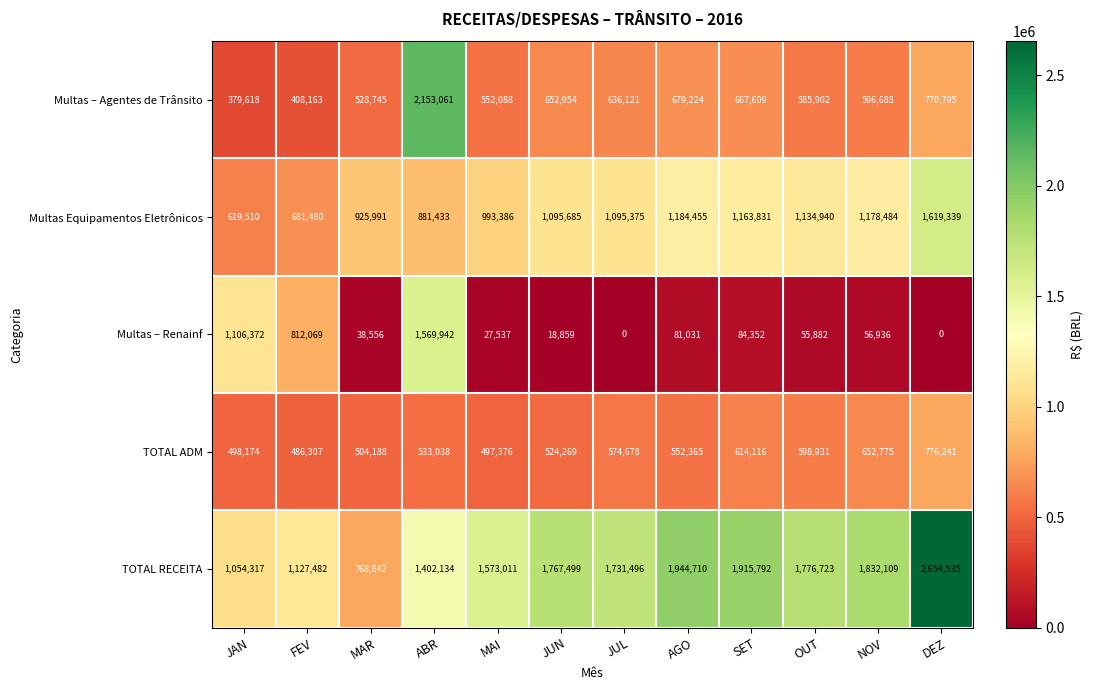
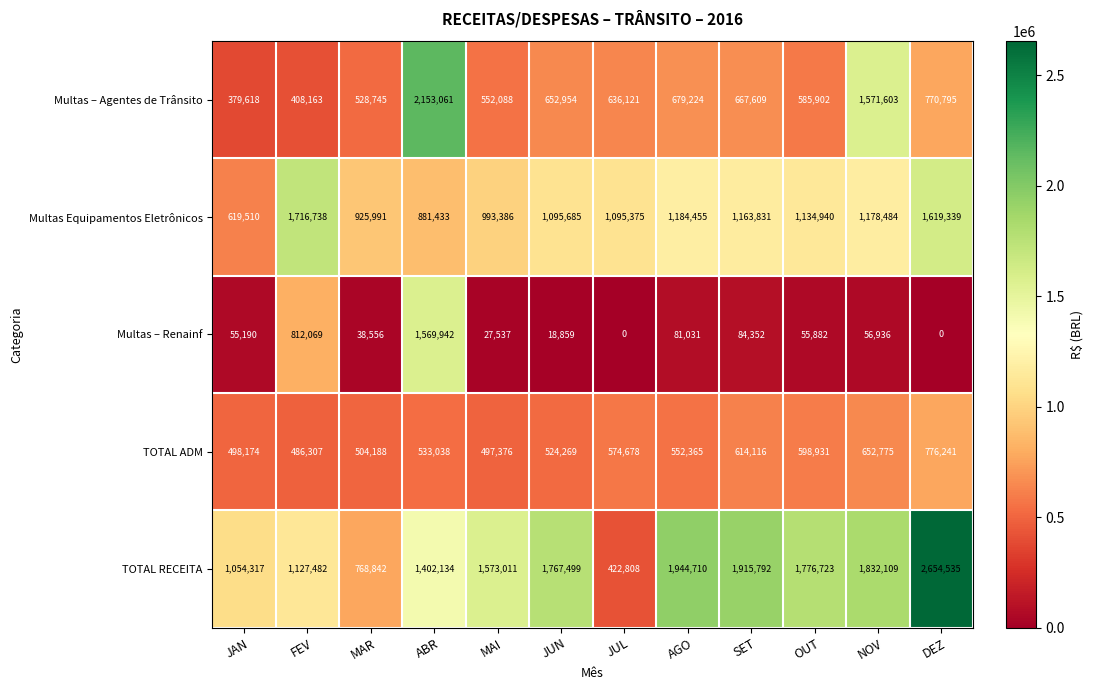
  {
    "Multas – Agentes de Trânsito": {
      "JAN": "379,618",
      "FEV": "408,163",
      "MAR": "528,745",
      "ABR": "2,153,061",
      "MAI": "552,088",
      "JUN": "652,954",
      "JUL": "636,121",
      "AGO": "679,224",
      "SET": "667,609",
      "OUT": "585,902",
-     "NOV": "596,688",
+     "NOV": "1,571,603",
      "DEZ": "770,795"
    },
    "Multas Equipamentos Eletrônicos": {
      "JAN": "619,510",
-     "FEV": "681,480",
+     "FEV": "1,716,738",
      "MAR": "925,991",
      "ABR": "881,433",
      "MAI": "993,386",
      "JUN": "1,095,685",
      "JUL": "1,095,375",
      "AGO": "1,184,455",
      "SET": "1,163,831",
      "OUT": "1,134,940",
      "NOV": "1,178,484",
      "DEZ": "1,619,339"
    },
    "Multas – Renainf": {
-     "JAN": "1,106,372",
+     "JAN": "55,190",
      "FEV": "812,069",
      "MAR": "38,556",
      "ABR": "1,569,942",
      "MAI": "27,537",
      "JUN": "18,859",
      "JUL": "0",
      "AGO": "81,031",
      "SET": "84,352",
      "OUT": "55,882",
      "NOV": "56,936",
      "DEZ": "0"
    },
    "TOTAL ADM": {
      "JAN": "498,174",
      "FEV": "486,307",
      "MAR": "504,188",
      "ABR": "533,038",
      "MAI": "497,376",
      "JUN": "524,269",
      "JUL": "574,678",
      "AGO": "552,365",
      "SET": "614,116",
      "OUT": "598,931",
      "NOV": "652,775",
      "DEZ": "776,241"
    },
    "TOTAL RECEITA": {
      "JAN": "1,054,317",
      "FEV": "1,127,482",
      "MAR": "768,842",
      "ABR": "1,402,134",
      "MAI": "1,573,011",
      "JUN": "1,767,499",
-     "JUL": "1,731,496",
+     "JUL": "422,808",
      "AGO": "1,944,710",
      "SET": "1,915,792",
      "OUT": "1,776,723",
      "NOV": "1,832,109",
      "DEZ": "2,654,535"
    }
  }
